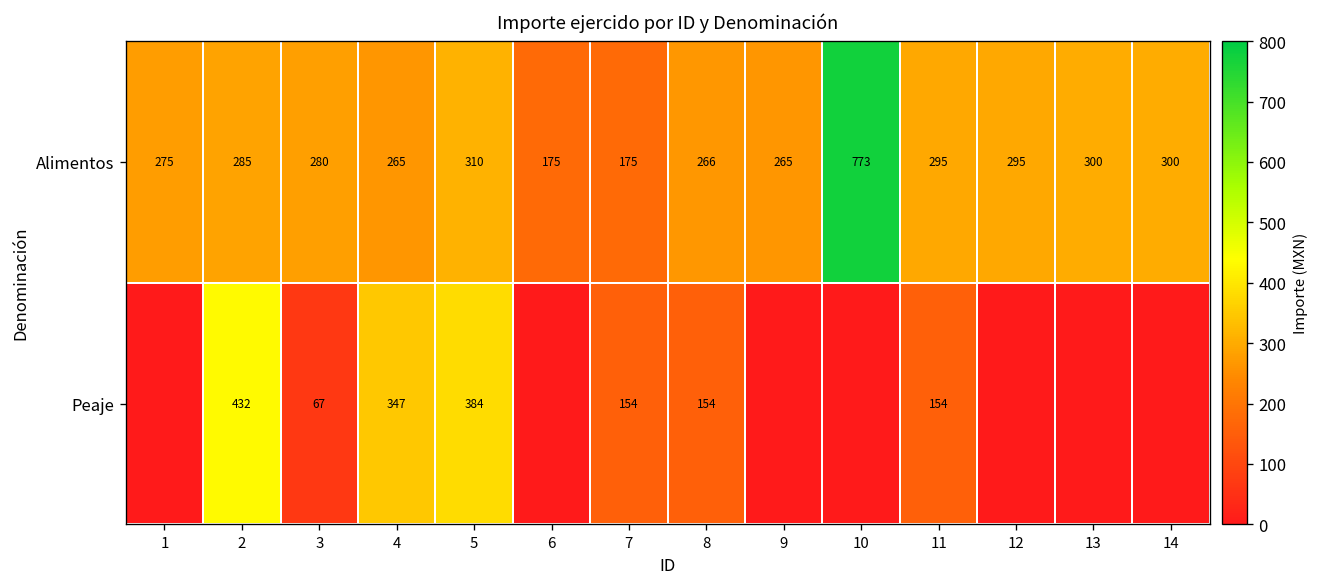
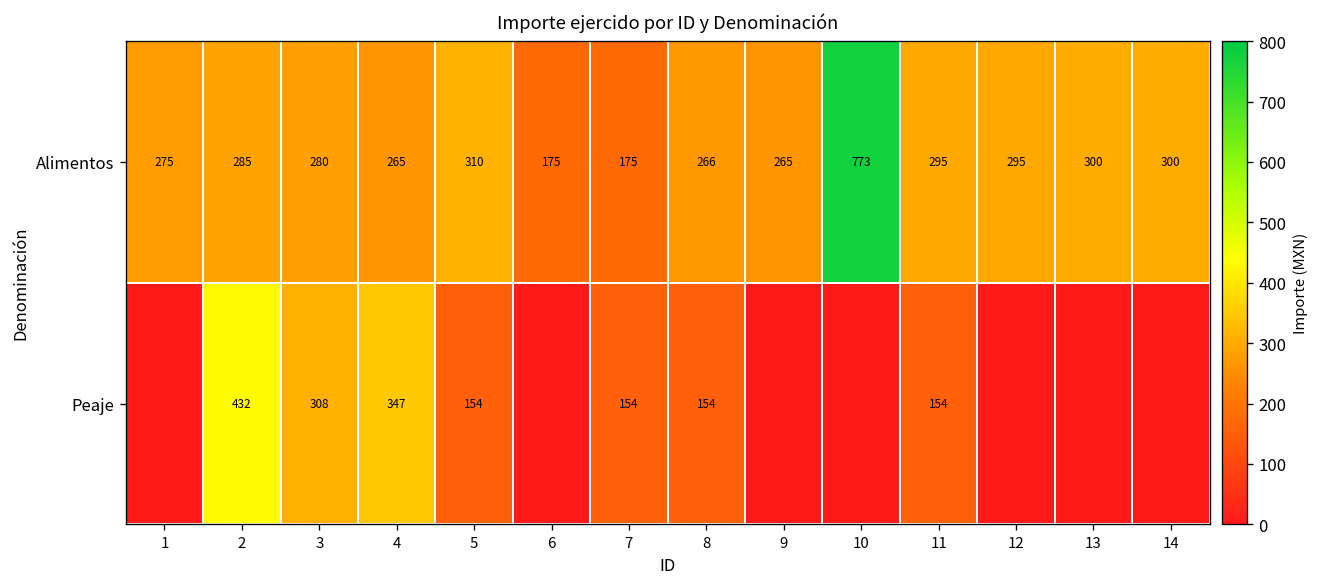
  {
    "Alimentos": {
      "1": 275,
      "2": 285,
      "3": 280,
      "4": 265,
      "5": 310,
      "6": 175,
      "7": 175,
      "8": 266,
      "9": 265,
      "10": 773,
      "11": 295,
      "12": 295,
      "13": 300,
      "14": 300
    },
    "Peaje": {
      "2": 432,
-     "3": 67,
+     "3": 308,
      "4": 347,
-     "5": 384,
+     "5": 154,
      "7": 154,
      "8": 154,
      "11": 154
    }
  }
